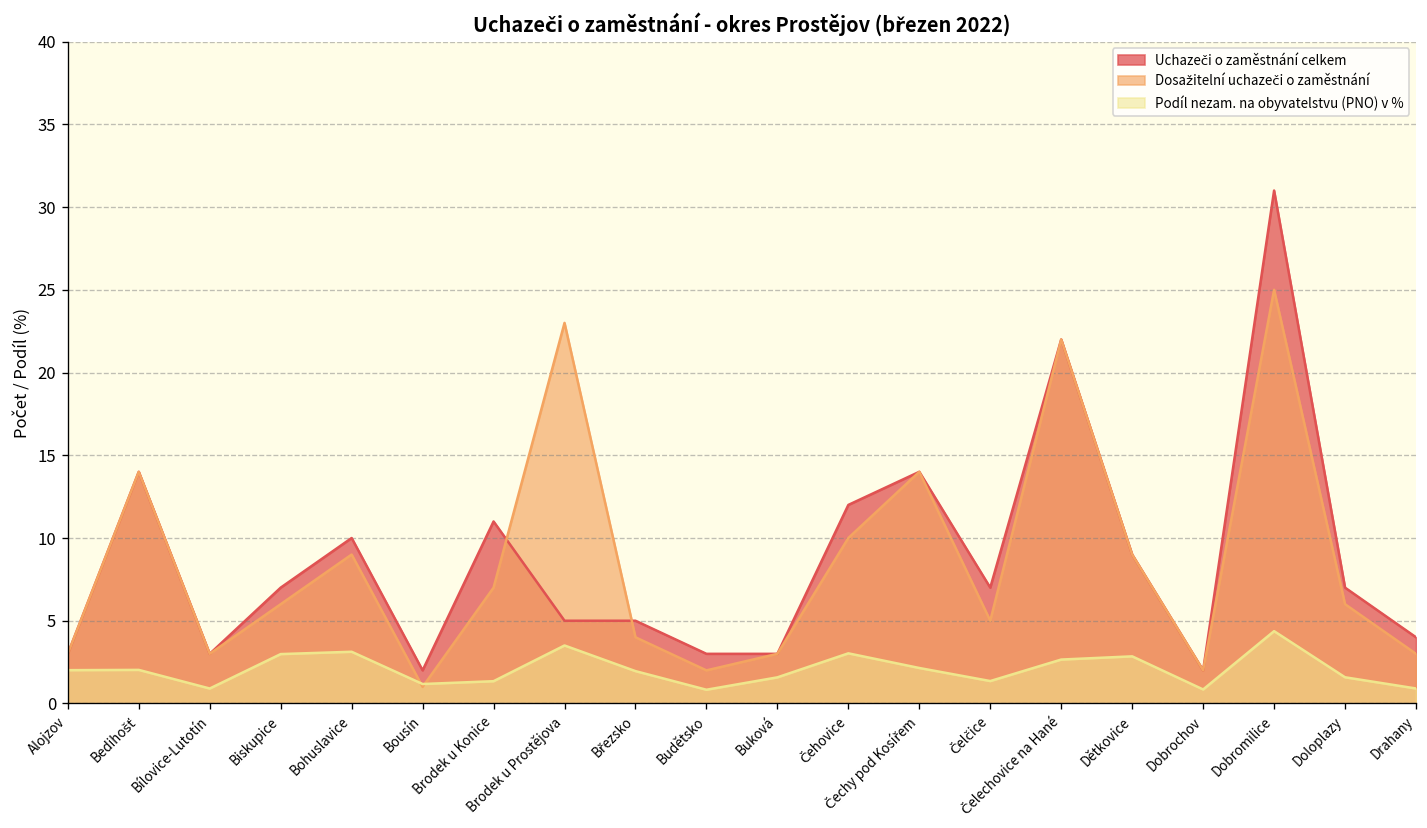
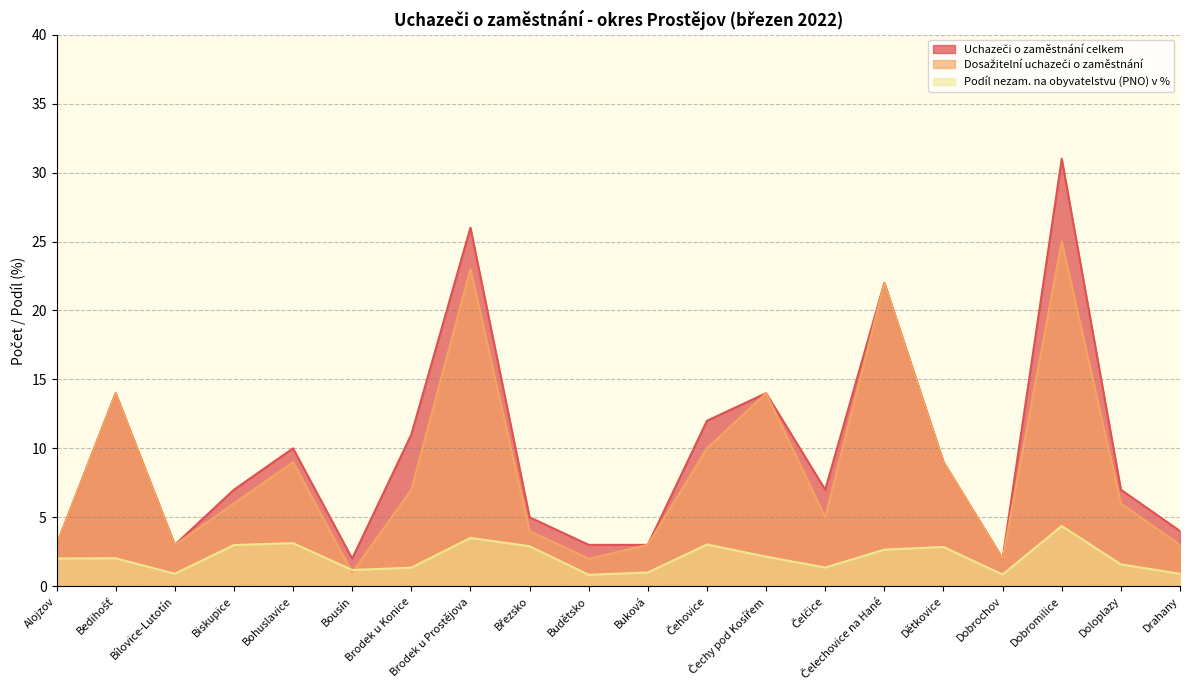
  {
    "Uchazeči o zaměstnání celkem": {
      "Biskupice": 7,
      "Bohuslavice": 10,
      "Bousín": 2,
      "Brodek u Konice": 11,
-     "Brodek u Prostějova": 5,
+     "Brodek u Prostějova": 26,
      "Březsko": 5,
      "Budětsko": 3,
      "Čehovice": 12,
      "Čelčice": 7,
      "Dobromilice": 31,
      "Doloplazy": 7,
      "Drahany": 4
    },
    "Dosažitelní uchazeči o zaměstnání": {
      "Biskupice": 6.0,
      "Bohuslavice": 9.0,
      "Brodek u Konice": 7.0,
      "Brodek u Prostějova": 23.0,
      "Březsko": 4.0,
      "Budětsko": 2.0,
      "Čehovice": 10.0,
      "Čelčice": 5.0,
      "Dobromilice": 25.0,
      "Doloplazy": 6.0,
      "Drahany": 3.0
    },
    "Podíl nezam. na obyvatelstvu (PNO) v %": {
      "Alojzov": 2.0,
      "Bedihošť": 2.0,
      "Bílovice-Lutotín": 0.9,
      "Biskupice": 3.0,
      "Bohuslavice": 3.1,
      "Brodek u Konice": 1.3,
      "Brodek u Prostějova": 3.5,
-     "Březsko": 2.0,
+     "Březsko": 2.9,
      "Budětsko": 0.8,
-     "Buková": 1.6,
+     "Buková": 1.0,
      "Čehovice": 3.0,
      "Čechy pod Kosířem": 2.1,
      "Čelčice": 1.4,
      "Čelechovice na Hané": 2.7,
      "Dětkovice": 2.8,
      "Dobrochov": 0.8,
      "Dobromilice": 4.4,
      "Doloplazy": 1.6,
      "Drahany": 0.9
    }
  }
